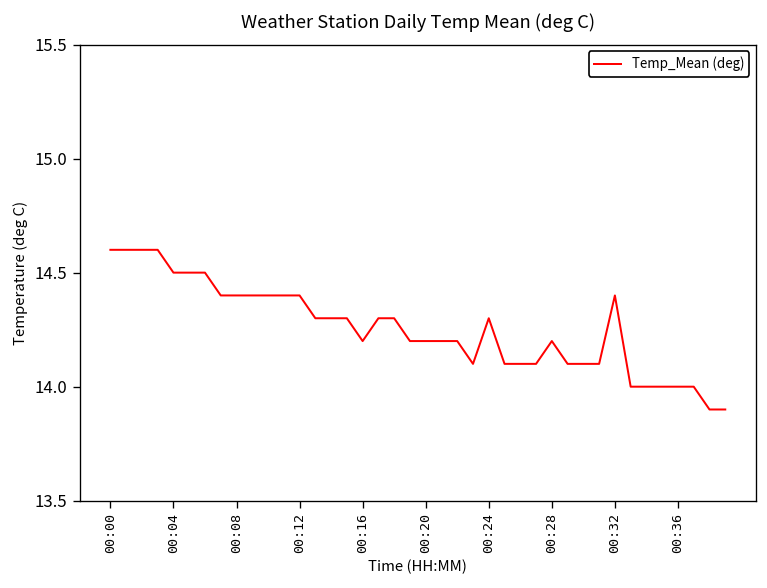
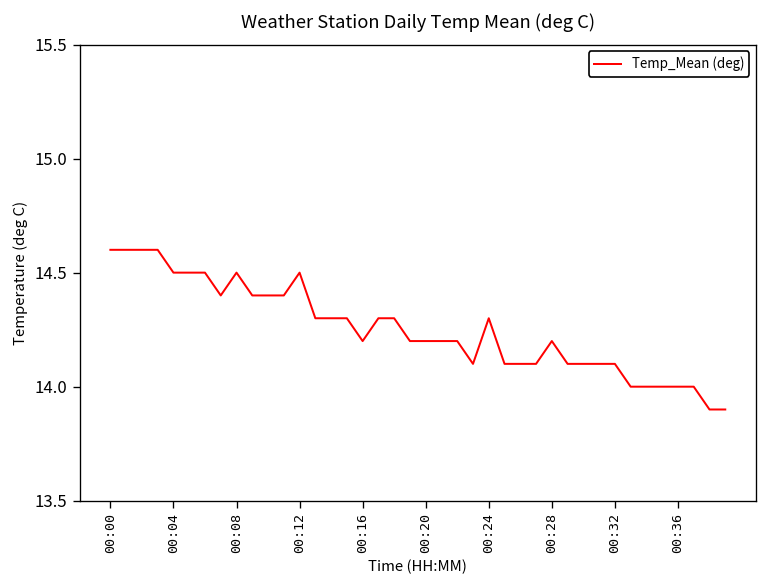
  {
    "00:00": 14.6,
    "00:04": 14.5,
-   "00:08": 14.4,
-   "00:12": 14.4,
+   "00:08": 14.5,
+   "00:12": 14.5,
    "00:16": 14.2,
    "00:20": 14.2,
    "00:24": 14.3,
    "00:28": 14.2,
-   "00:32": 14.4,
+   "00:32": 14.1,
    "00:36": 14.0
  }
